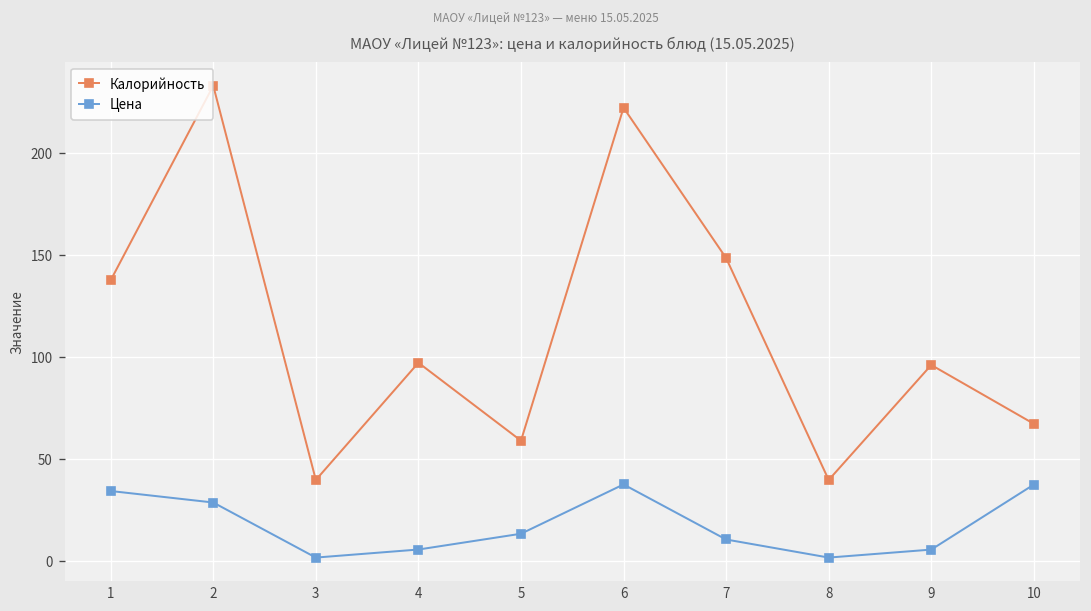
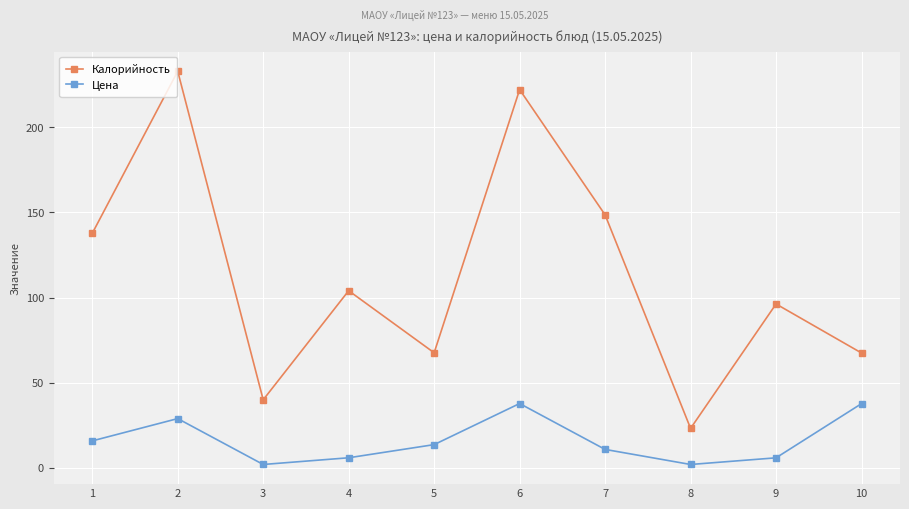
  {
    "Калорийность": {
      "1": 138,
      "2": 233,
      "3": 40,
-     "4": 97,
-     "5": 59,
+     "4": 104,
+     "5": 68,
      "6": 222,
      "7": 149,
-     "8": 40,
+     "8": 23,
      "9": 96,
      "10": 67
    },
    "Цена": {
-     "1": 34,
+     "1": 16,
      "2": 29,
      "3": 2,
      "4": 6,
      "5": 14,
      "6": 38,
      "7": 11,
      "8": 2,
      "9": 6,
      "10": 38
    }
  }
